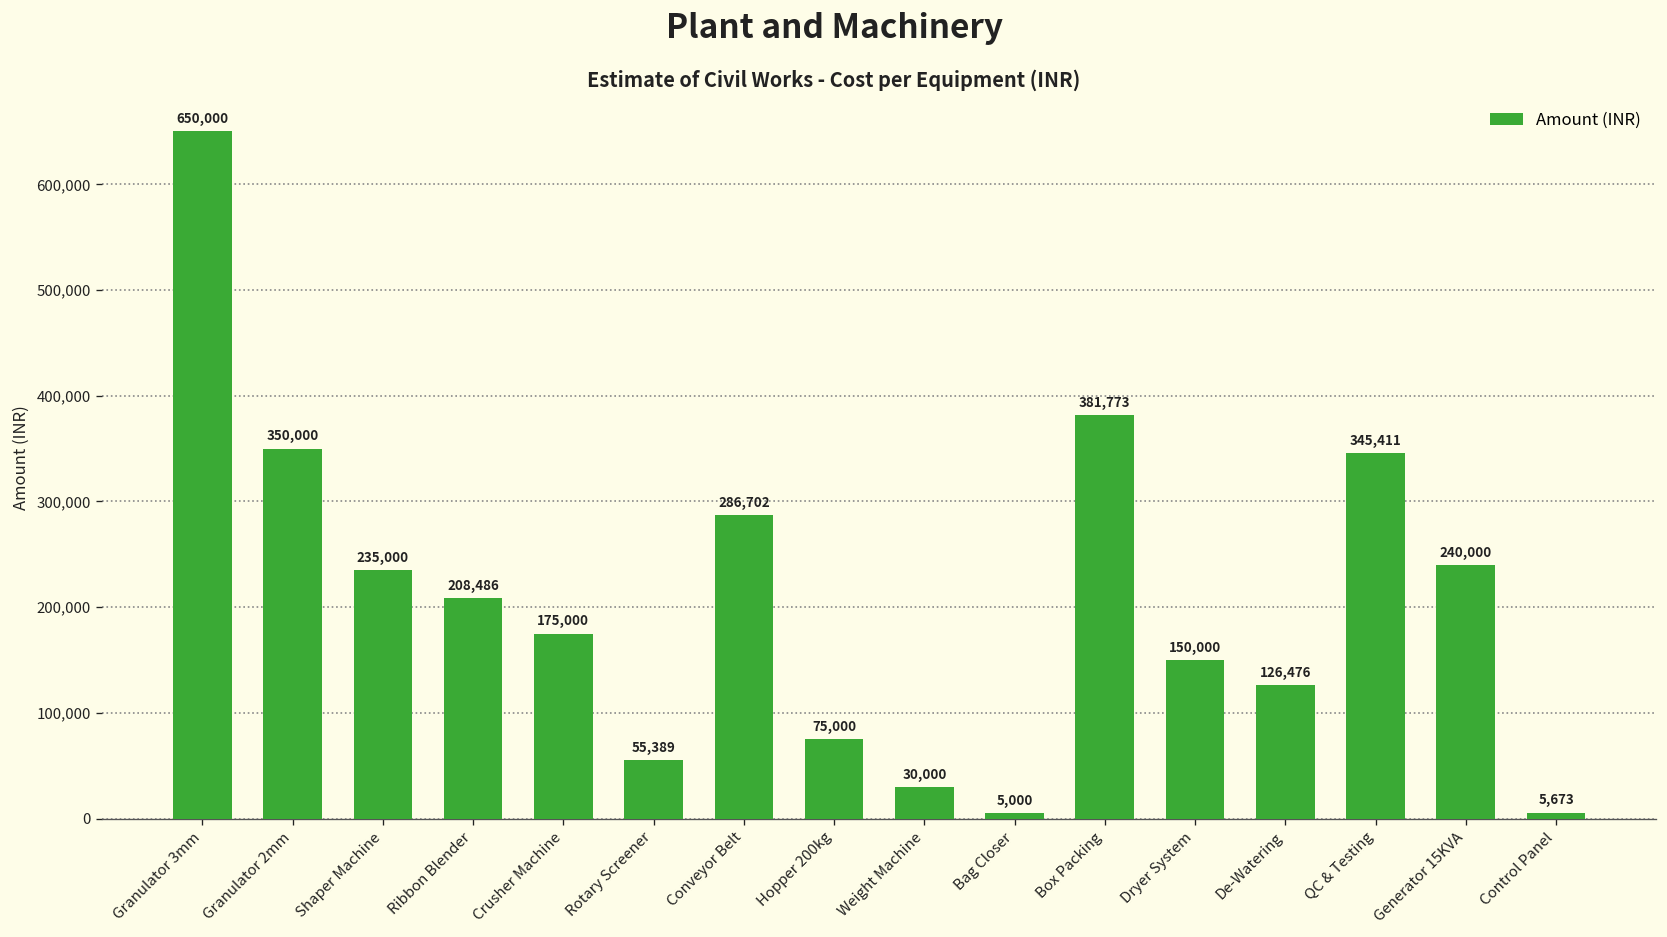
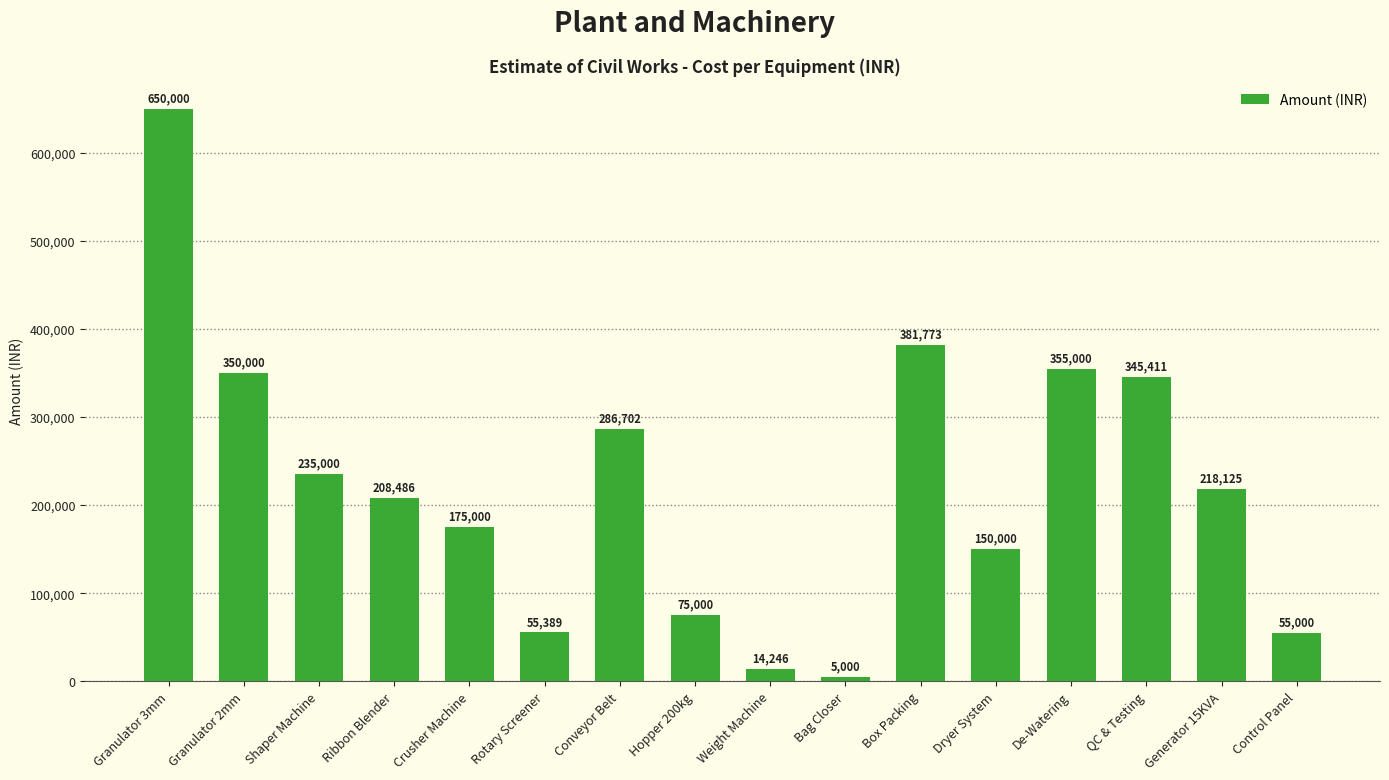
  {
    "Granulator 3mm": "650,000",
    "Granulator 2mm": "350,000",
    "Shaper Machine": "235,000",
    "Ribbon Blender": "208,486",
    "Crusher Machine": "175,000",
    "Rotary Screener": "55,389",
    "Conveyor Belt": "286,702",
    "Hopper 200kg": "75,000",
-   "Weight Machine": "30,000",
+   "Weight Machine": "14,246",
    "Bag Closer": "5,000",
    "Box Packing": "381,773",
    "Dryer System": "150,000",
-   "De-Watering": "126,476",
+   "De-Watering": "355,000",
    "QC & Testing": "345,411",
-   "Generator 15KVA": "240,000",
-   "Control Panel": "5,673"
+   "Generator 15KVA": "218,125",
+   "Control Panel": "55,000"
  }
